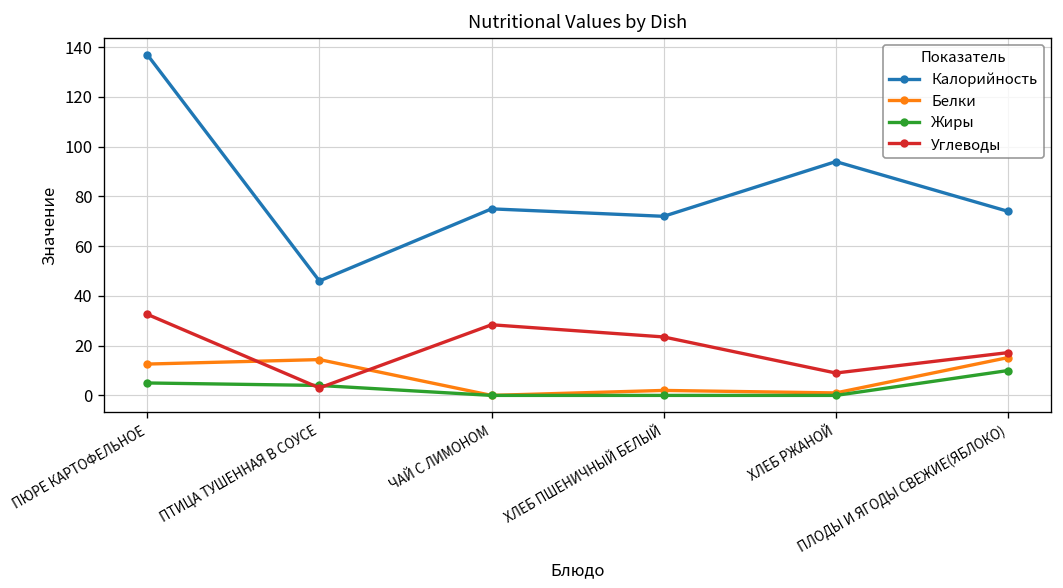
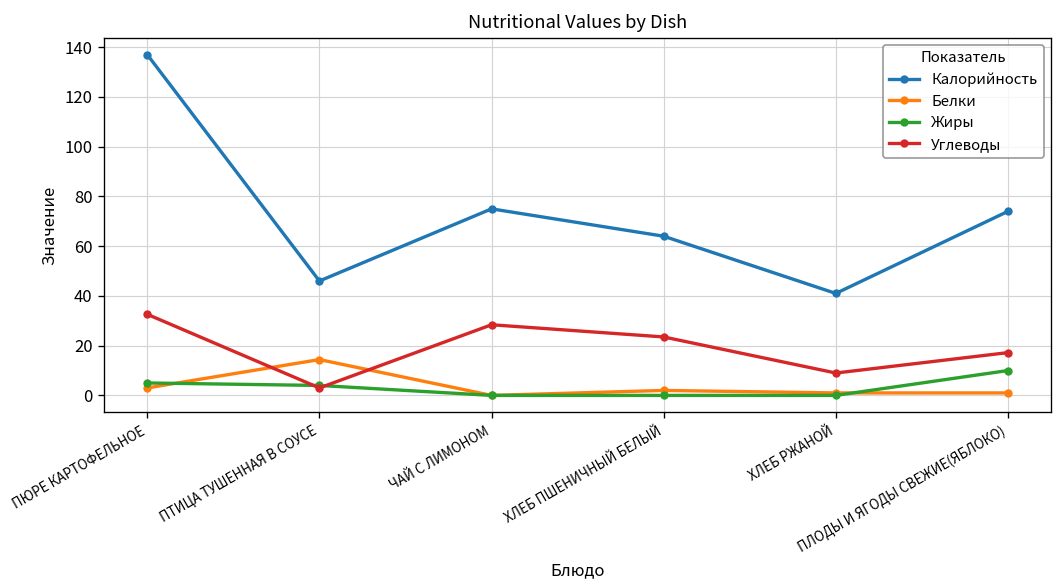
  {
    "Калорийность": {
      "ПЮРЕ КАРТОФЕЛЬНОЕ": 137,
      "ПТИЦА ТУШЕННАЯ В СОУСЕ": 46,
      "ЧАЙ С ЛИМОНОМ": 75,
-     "ХЛЕБ ПШЕНИЧНЫЙ БЕЛЫЙ": 72,
-     "ХЛЕБ РЖАНОЙ": 94,
+     "ХЛЕБ ПШЕНИЧНЫЙ БЕЛЫЙ": 64,
+     "ХЛЕБ РЖАНОЙ": 41,
      "ПЛОДЫ И ЯГОДЫ СВЕЖИЕ(ЯБЛОКО)": 74
    },
    "Белки": {
-     "ПЮРЕ КАРТОФЕЛЬНОЕ": 13,
+     "ПЮРЕ КАРТОФЕЛЬНОЕ": 3,
      "ПТИЦА ТУШЕННАЯ В СОУСЕ": 14,
      "ХЛЕБ ПШЕНИЧНЫЙ БЕЛЫЙ": 2,
-     "ПЛОДЫ И ЯГОДЫ СВЕЖИЕ(ЯБЛОКО)": 15
+     "ПЛОДЫ И ЯГОДЫ СВЕЖИЕ(ЯБЛОКО)": 1
    },
    "Жиры": {
      "ПЮРЕ КАРТОФЕЛЬНОЕ": 5,
      "ХЛЕБ ПШЕНИЧНЫЙ БЕЛЫЙ": 0,
      "ПЛОДЫ И ЯГОДЫ СВЕЖИЕ(ЯБЛОКО)": 10
    },
    "Углеводы": {
      "ПЮРЕ КАРТОФЕЛЬНОЕ": 33,
      "ЧАЙ С ЛИМОНОМ": 28,
      "ХЛЕБ ПШЕНИЧНЫЙ БЕЛЫЙ": 24,
      "ХЛЕБ РЖАНОЙ": 9,
      "ПЛОДЫ И ЯГОДЫ СВЕЖИЕ(ЯБЛОКО)": 17
    }
  }
